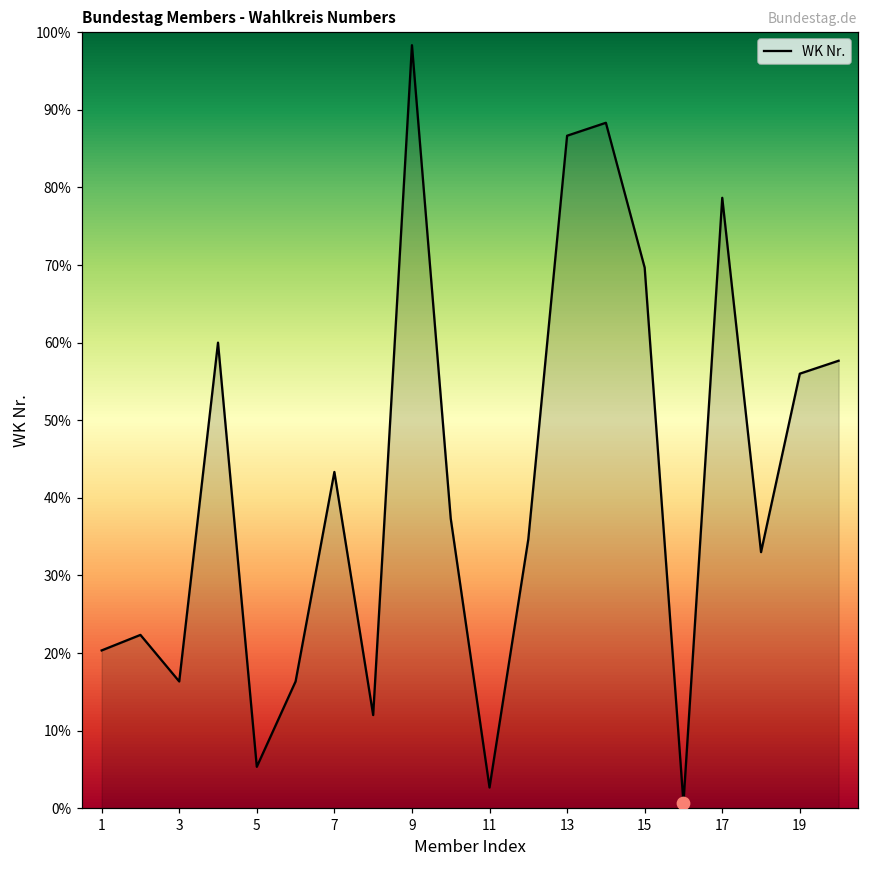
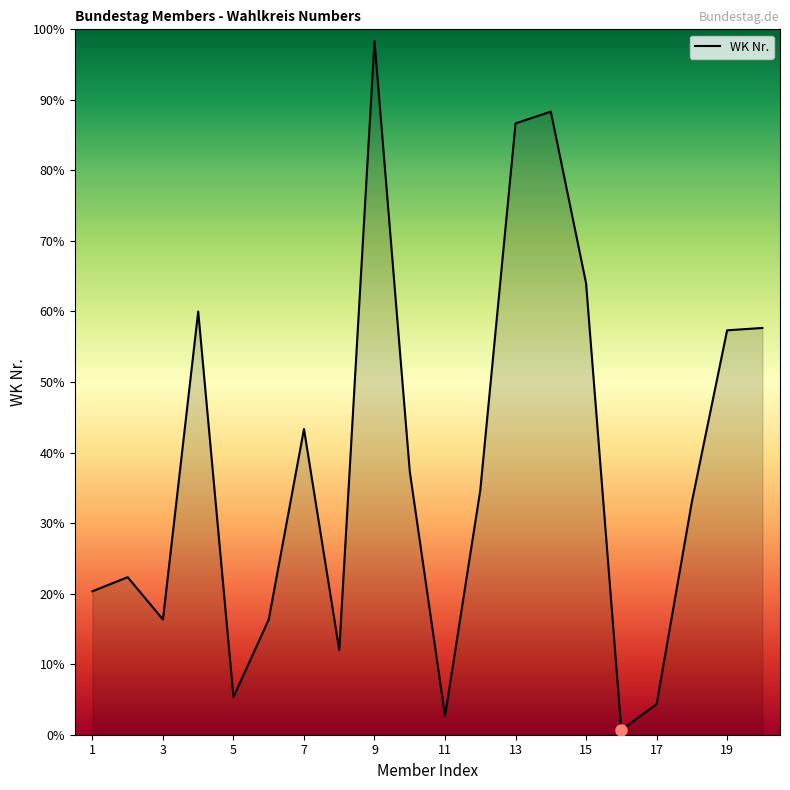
  {
    "WK Nr.": {
      "1": "20%",
      "3": "16%",
      "5": "5%",
      "7": "43%",
      "9": "98%",
      "11": "3%",
      "13": "87%",
-     "15": "70%",
-     "17": "79%",
-     "19": "56%"
+     "15": "64%",
+     "17": "4%",
+     "19": "57%"
    }
  }
